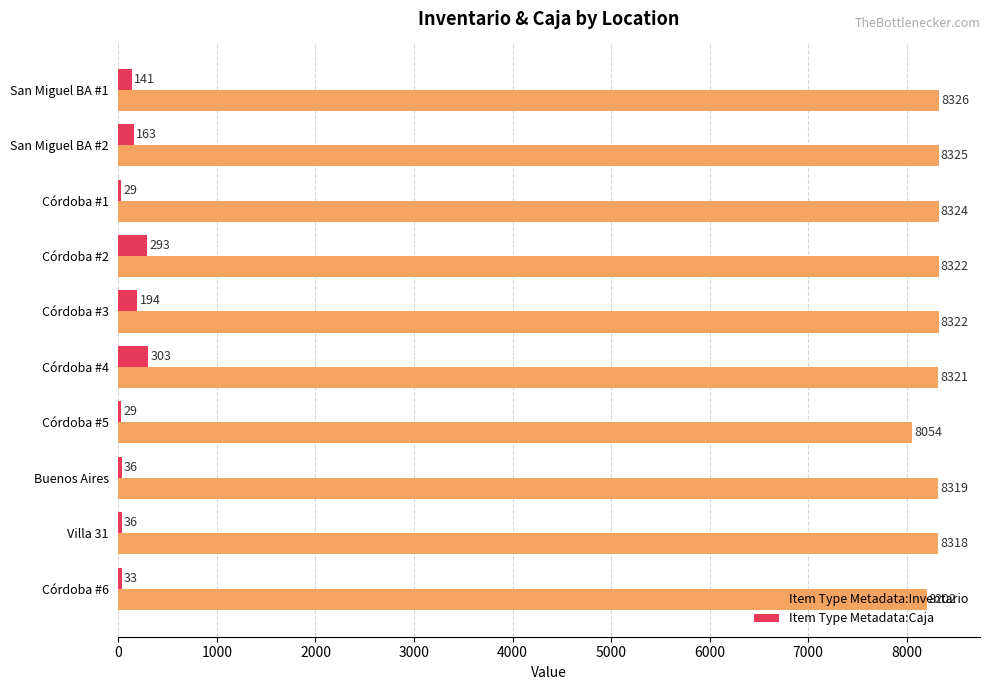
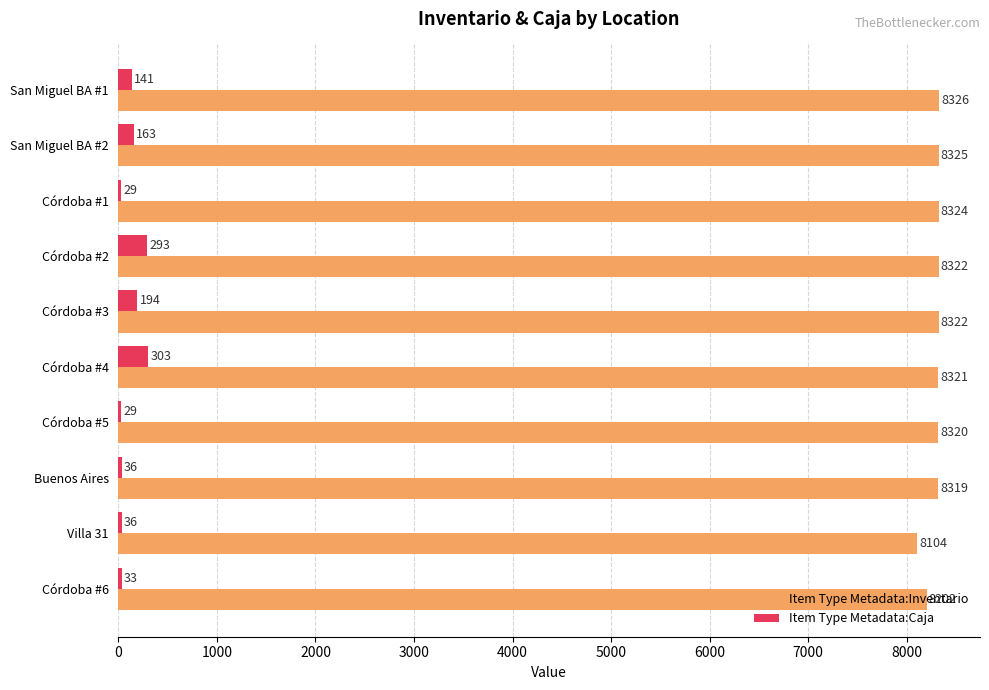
  {
    "Item Type Metadata:Inventario": {
      "San Miguel BA #1": 8326,
      "San Miguel BA #2": 8325,
      "Córdoba #1": 8324,
      "Córdoba #2": 8322,
      "Córdoba #3": 8322,
      "Córdoba #4": 8321,
-     "Córdoba #5": 8054,
+     "Córdoba #5": 8320,
      "Buenos Aires": 8319,
-     "Villa 31": 8318,
+     "Villa 31": 8104,
      "Córdoba #6": 8202
    },
    "Item Type Metadata:Caja": {
      "San Miguel BA #1": 141,
      "San Miguel BA #2": 163,
      "Córdoba #1": 29,
      "Córdoba #2": 293,
      "Córdoba #3": 194,
      "Córdoba #4": 303,
      "Córdoba #5": 29,
      "Buenos Aires": 36,
      "Villa 31": 36,
      "Córdoba #6": 33
    }
  }
